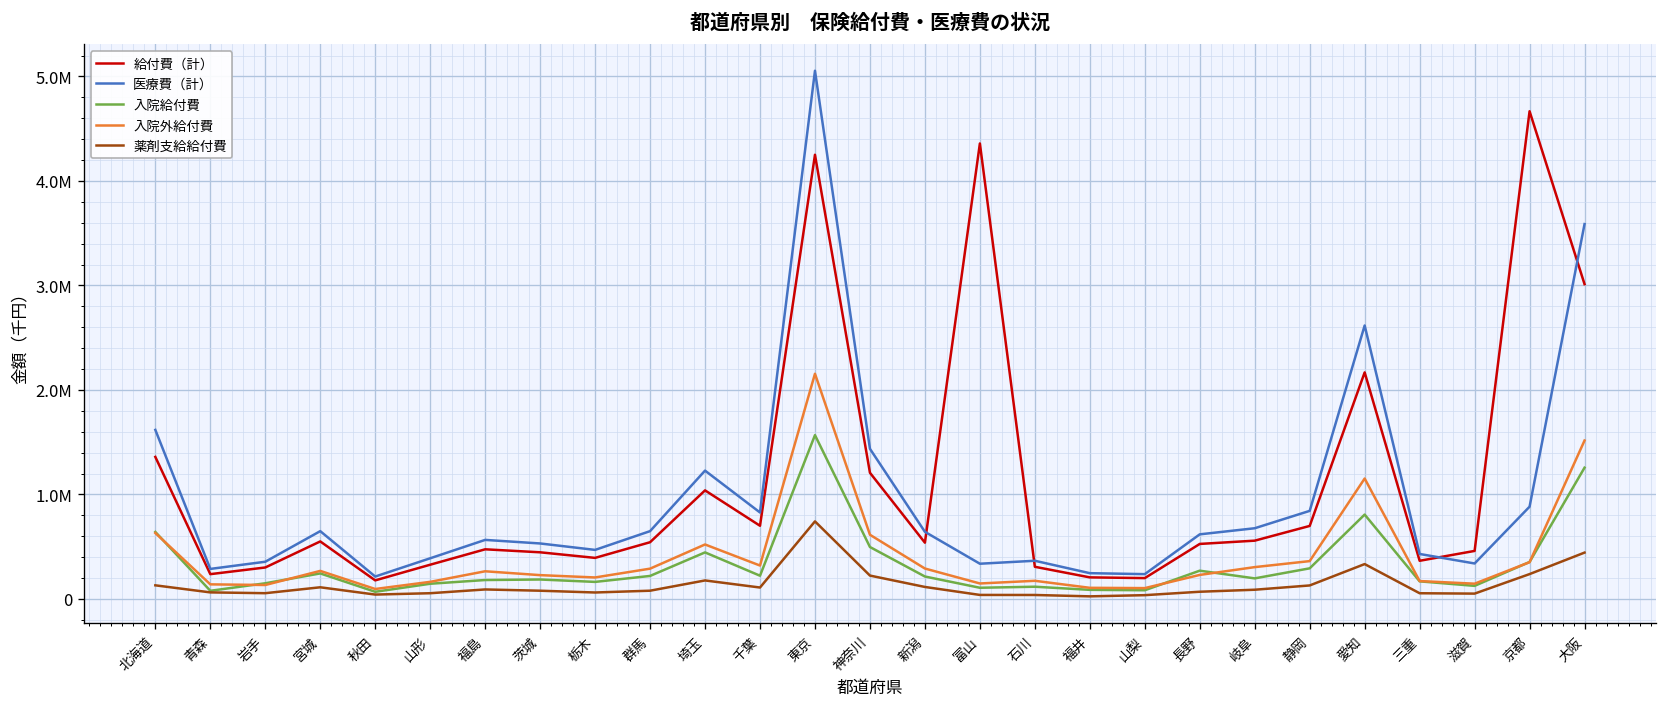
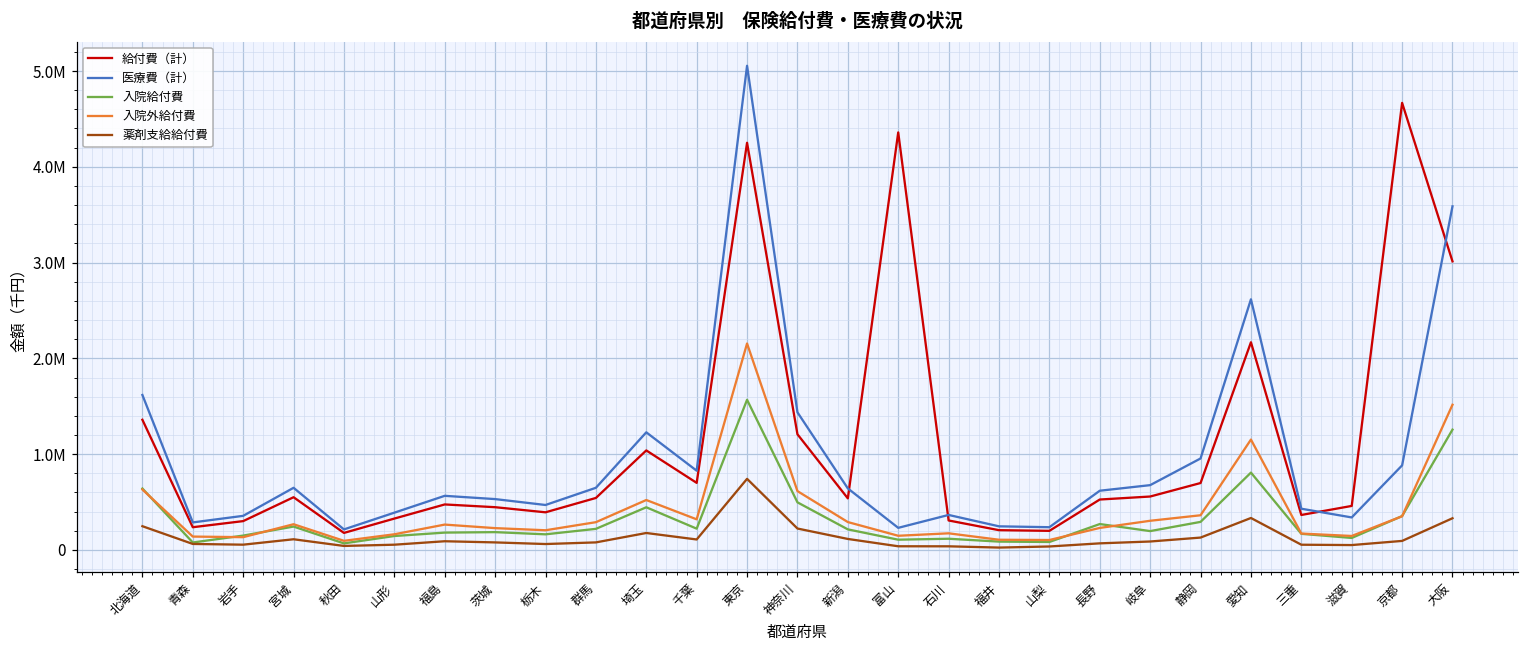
  {
    "給付費（計）": {
      "北海道": 1400000,
      "青森": 200000,
      "岩手": 300000,
      "宮城": 600000,
      "秋田": 200000,
      "山形": 300000,
      "福島": 500000,
      "茨城": 400000,
      "栃木": 400000,
      "群馬": 500000,
      "埼玉": 1000000,
      "千葉": 700000,
      "東京": 4300000,
      "神奈川": 1200000,
      "新潟": 500000,
      "富山": 4400000,
      "石川": 300000,
      "福井": 200000,
      "山梨": 200000,
      "長野": 500000,
      "岐阜": 600000,
      "静岡": 700000,
      "愛知": 2200000,
      "三重": 400000,
      "滋賀": 500000,
      "京都": 4700000,
      "大阪": 3000000
    },
    "医療費（計）": {
      "北海道": 1600000,
      "青森": 300000,
      "岩手": 400000,
      "宮城": 600000,
      "秋田": 200000,
      "山形": 400000,
      "福島": 600000,
      "茨城": 500000,
      "栃木": 500000,
      "群馬": 600000,
      "埼玉": 1200000,
      "千葉": 800000,
      "東京": 5100000,
      "神奈川": 1400000,
      "新潟": 600000,
-     "富山": 300000,
+     "富山": 200000,
      "石川": 400000,
      "福井": 200000,
      "山梨": 200000,
      "長野": 600000,
      "岐阜": 700000,
-     "静岡": 800000,
+     "静岡": 1000000,
      "愛知": 2600000,
      "三重": 400000,
      "滋賀": 300000,
      "京都": 900000,
      "大阪": 3600000
    },
    "入院給付費": {
      "福島": 200000,
      "茨城": 200000,
      "栃木": 200000,
      "群馬": 200000,
      "埼玉": 400000,
      "千葉": 200000,
      "東京": 1600000,
      "神奈川": 500000,
      "新潟": 200000,
      "富山": 100000,
      "石川": 100000,
      "長野": 300000,
      "岐阜": 200000,
      "静岡": 300000,
      "愛知": 800000,
      "大阪": 1300000
    },
    "入院外給付費": {
      "青森": 100000,
      "福島": 300000,
      "茨城": 200000,
      "栃木": 200000,
      "群馬": 300000,
      "埼玉": 500000,
      "千葉": 300000,
      "東京": 2200000,
      "神奈川": 600000,
      "新潟": 300000,
      "富山": 100000,
      "石川": 200000,
      "長野": 200000,
      "岐阜": 300000,
      "静岡": 400000,
      "愛知": 1200000,
      "大阪": 1500000
    },
    "薬剤支給給付費": {
-     "北海道": 100000,
+     "北海道": 200000,
      "岩手": 100000,
      "宮城": 100000,
      "山形": 100000,
      "福島": 100000,
      "茨城": 100000,
      "栃木": 100000,
      "群馬": 100000,
      "埼玉": 200000,
      "千葉": 100000,
      "東京": 700000,
      "神奈川": 200000,
      "新潟": 100000,
      "富山": 0,
      "石川": 0,
      "福井": 0,
      "山梨": 0,
      "長野": 100000,
      "岐阜": 100000,
      "静岡": 100000,
      "愛知": 300000,
      "三重": 100000,
      "滋賀": 100000,
-     "京都": 200000,
-     "大阪": 400000
+     "京都": 100000,
+     "大阪": 300000
    }
  }
